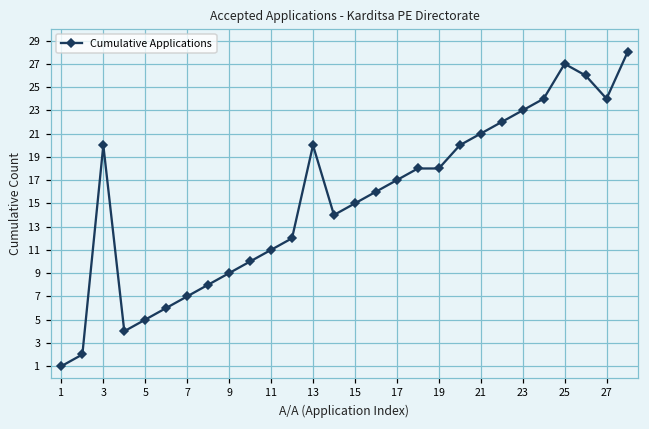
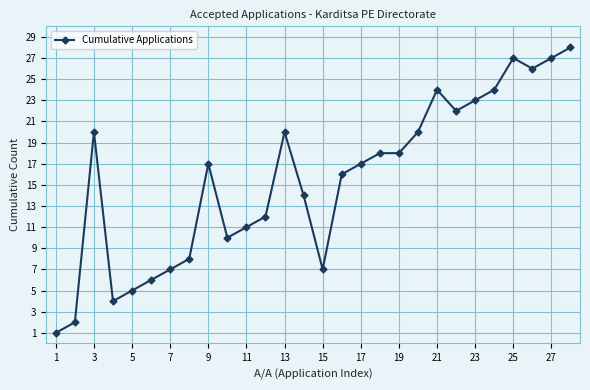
  {
    "1": 1,
    "3": 20,
    "5": 5,
    "7": 7,
-   "9": 9,
+   "9": 17,
    "11": 11,
    "13": 20,
-   "15": 15,
+   "15": 7,
    "17": 17,
    "19": 18,
-   "21": 21,
+   "21": 24,
    "23": 23,
    "25": 27,
-   "27": 24
+   "27": 27
  }
